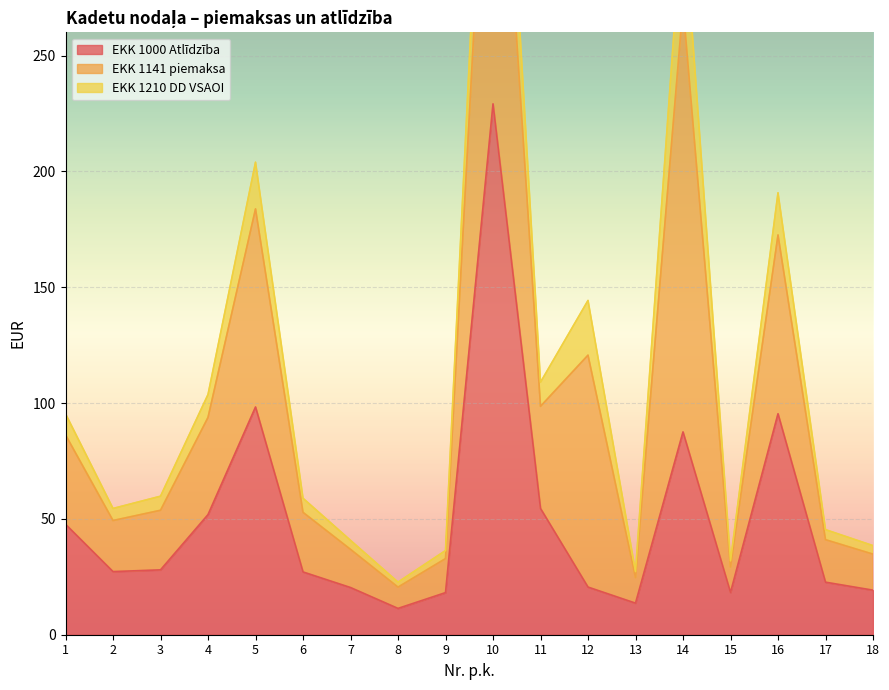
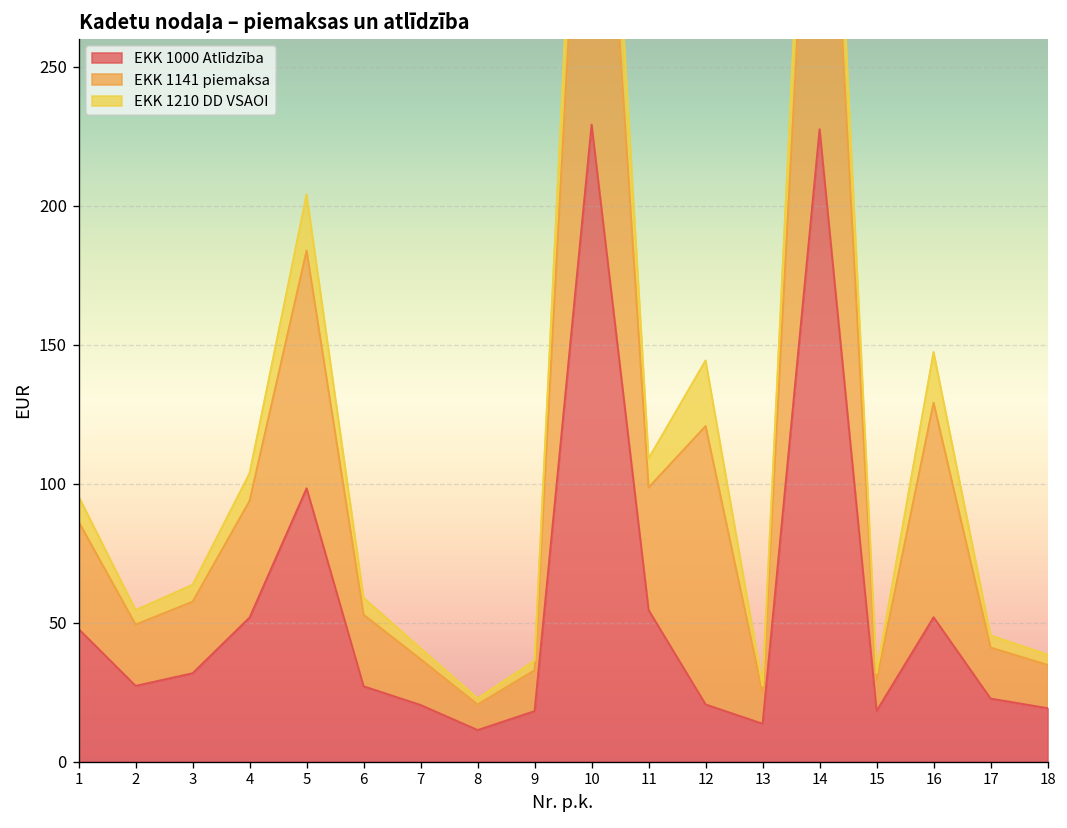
  {
    "EKK 1000 Atlīdzība": {
      "1": 48,
      "2": 27,
-     "3": 28,
+     "3": 32,
      "4": 52,
      "5": 98,
      "6": 27,
      "7": 20,
      "8": 11,
      "9": 18,
      "10": 229,
      "11": 55,
      "12": 21,
      "13": 14,
-     "14": 88,
+     "14": 227,
      "15": 18,
-     "16": 95,
+     "16": 52,
      "17": 23,
      "18": 19
    }
  }
